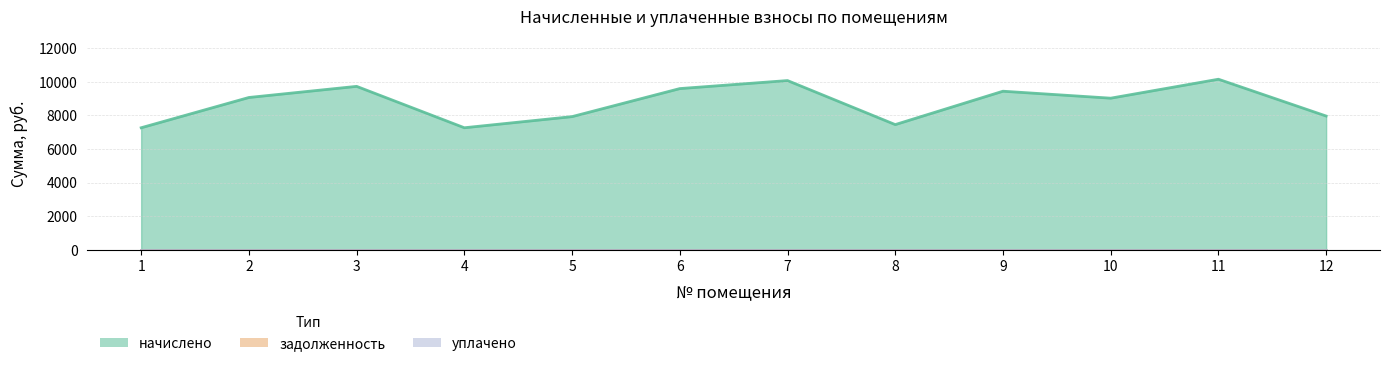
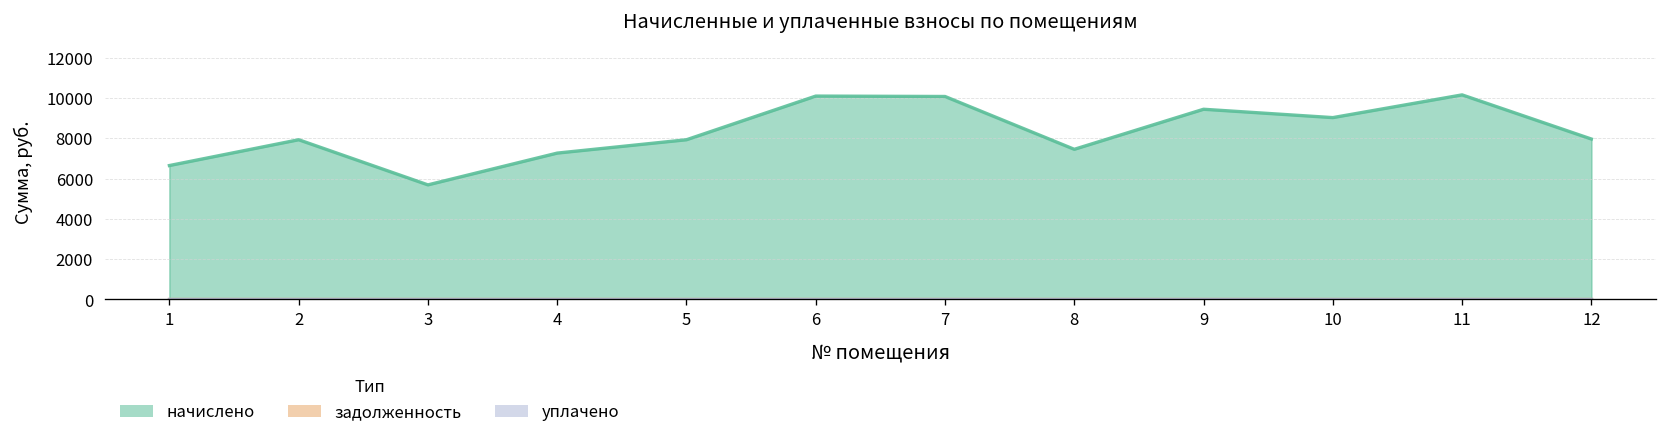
  {
    "начислено": {
-     "1": 7300,
-     "2": 9100,
-     "3": 9700,
+     "1": 6600,
+     "2": 7900,
+     "3": 5700,
      "4": 7300,
      "5": 7900,
-     "6": 9600,
+     "6": 10100,
      "7": 10100,
      "8": 7500,
      "9": 9400,
      "10": 9000,
      "11": 10200,
      "12": 8000
    },
    "уплачено": {
      "1": 0,
      "2": 0,
      "3": 0,
      "4": 0,
      "5": 0,
      "6": 0,
      "7": 0,
      "8": 0,
      "9": 0,
      "10": 0,
      "11": 0,
      "12": 0
    }
  }
